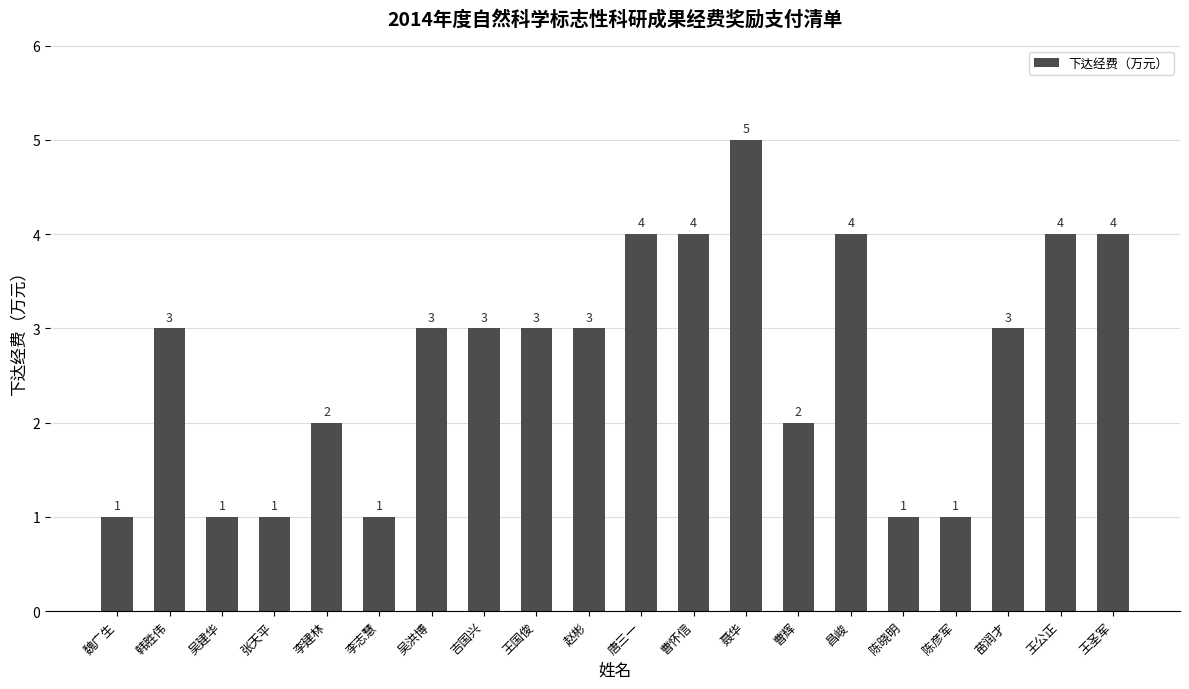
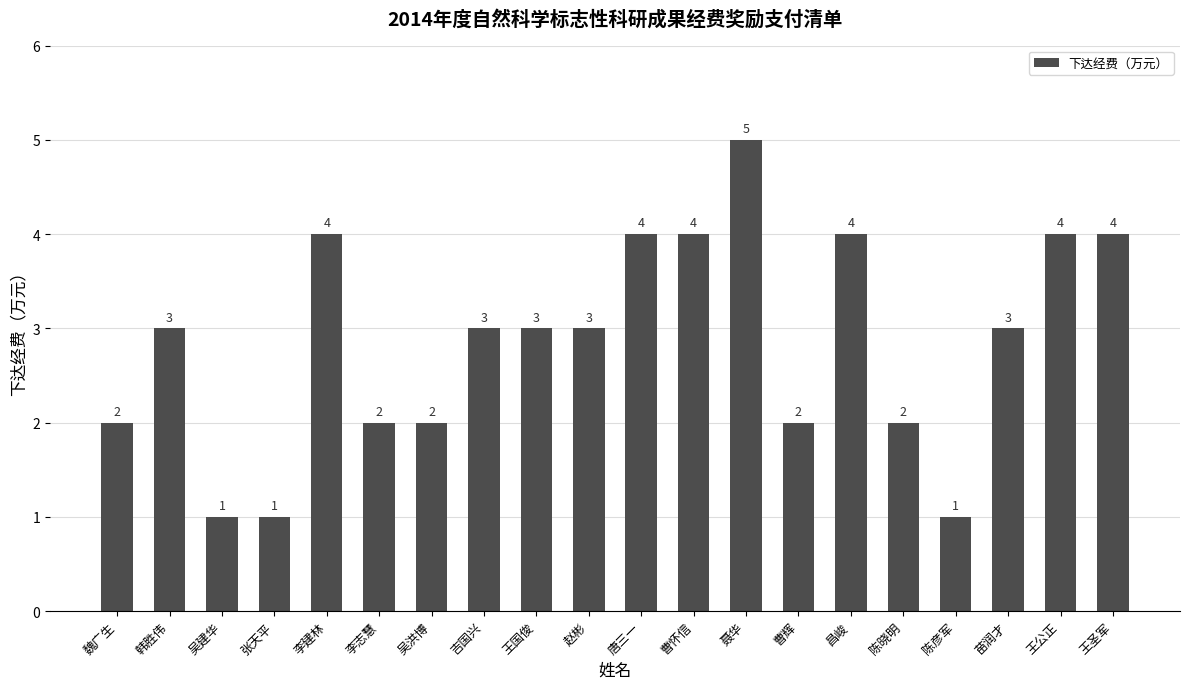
  {
-   "魏广生": 1,
+   "魏广生": 2,
    "韩胜伟": 3,
    "吴建华": 1,
    "张天平": 1,
-   "李建林": 2,
-   "李志慧": 1,
-   "吴洪博": 3,
+   "李建林": 4,
+   "李志慧": 2,
+   "吴洪博": 2,
    "吉国兴": 3,
    "王国俊": 3,
    "赵彬": 3,
    "唐三一": 4,
    "曹怀信": 4,
    "聂华": 5,
    "曹辉": 2,
    "昌峻": 4,
-   "陈晓明": 1,
+   "陈晓明": 2,
    "陈彦军": 1,
    "苗润才": 3,
    "王公正": 4,
    "王圣军": 4
  }
